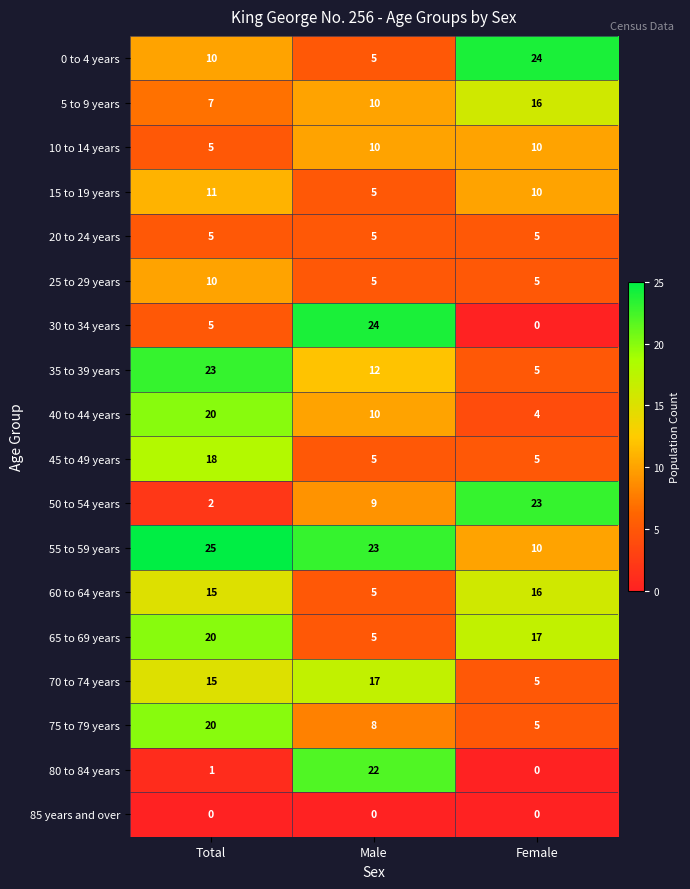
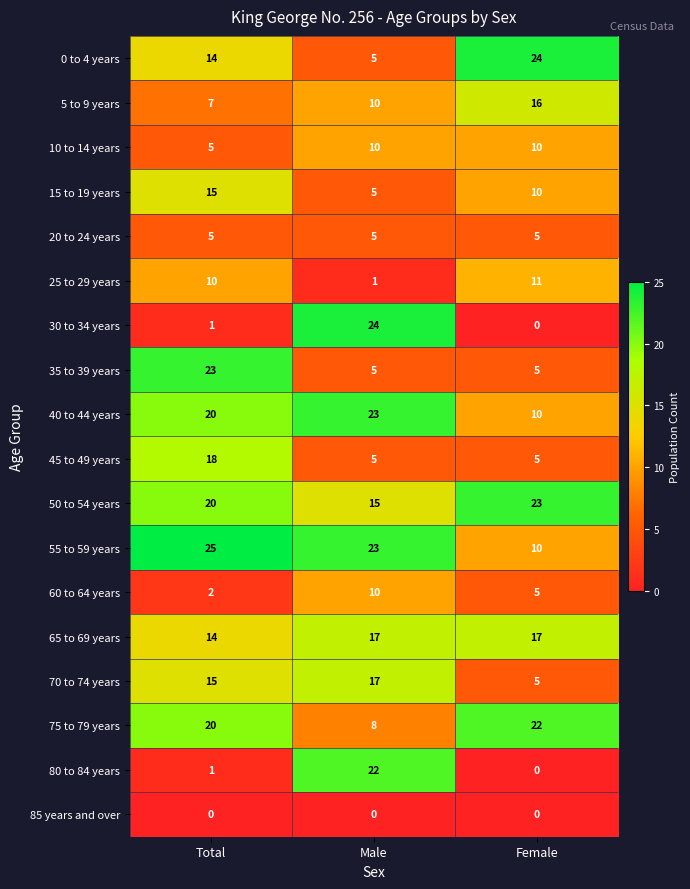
  {
    "0 to 4 years": {
-     "Total": 10,
+     "Total": 14,
      "Male": 5,
      "Female": 24
    },
    "5 to 9 years": {
      "Total": 7,
      "Male": 10,
      "Female": 16
    },
    "10 to 14 years": {
      "Total": 5,
      "Male": 10,
      "Female": 10
    },
    "15 to 19 years": {
-     "Total": 11,
+     "Total": 15,
      "Male": 5,
      "Female": 10
    },
    "20 to 24 years": {
      "Total": 5,
      "Male": 5,
      "Female": 5
    },
    "25 to 29 years": {
      "Total": 10,
-     "Male": 5,
-     "Female": 5
+     "Male": 1,
+     "Female": 11
    },
    "30 to 34 years": {
-     "Total": 5,
+     "Total": 1,
      "Male": 24,
      "Female": 0
    },
    "35 to 39 years": {
      "Total": 23,
-     "Male": 12,
+     "Male": 5,
      "Female": 5
    },
    "40 to 44 years": {
      "Total": 20,
-     "Male": 10,
-     "Female": 4
+     "Male": 23,
+     "Female": 10
    },
    "45 to 49 years": {
      "Total": 18,
      "Male": 5,
      "Female": 5
    },
    "50 to 54 years": {
-     "Total": 2,
-     "Male": 9,
+     "Total": 20,
+     "Male": 15,
      "Female": 23
    },
    "55 to 59 years": {
      "Total": 25,
      "Male": 23,
      "Female": 10
    },
    "60 to 64 years": {
-     "Total": 15,
-     "Male": 5,
-     "Female": 16
+     "Total": 2,
+     "Male": 10,
+     "Female": 5
    },
    "65 to 69 years": {
-     "Total": 20,
-     "Male": 5,
+     "Total": 14,
+     "Male": 17,
      "Female": 17
    },
    "70 to 74 years": {
      "Total": 15,
      "Male": 17,
      "Female": 5
    },
    "75 to 79 years": {
      "Total": 20,
      "Male": 8,
-     "Female": 5
+     "Female": 22
    },
    "80 to 84 years": {
      "Total": 1,
      "Male": 22,
      "Female": 0
    },
    "85 years and over": {
      "Total": 0,
      "Male": 0,
      "Female": 0
    }
  }
